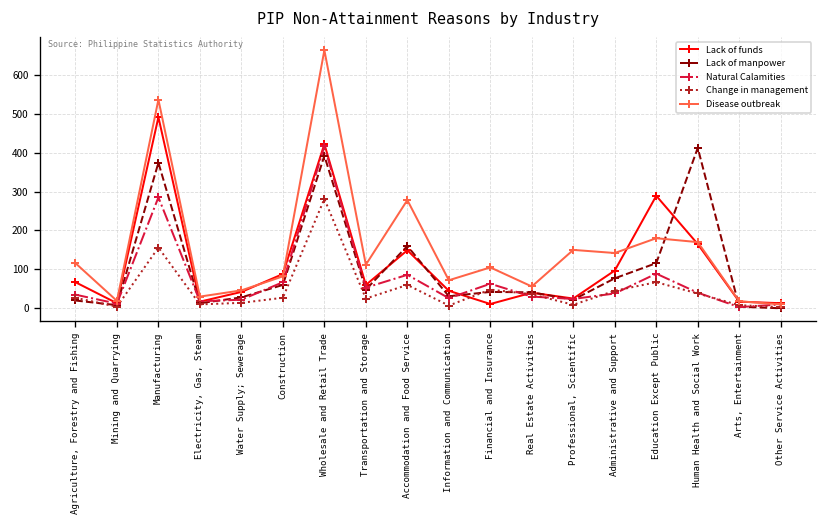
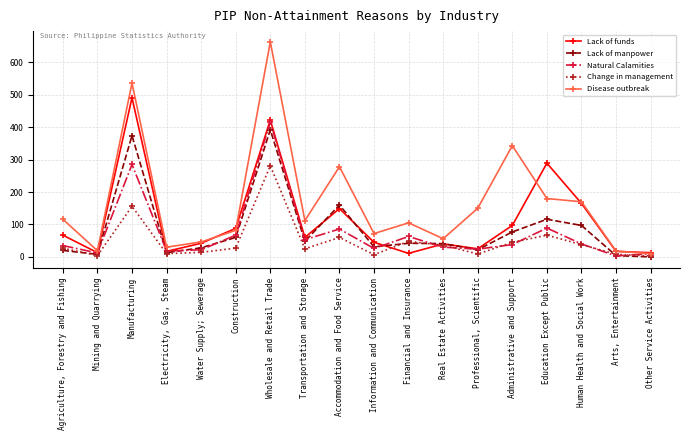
  {
    "Lack of funds": {
      "Agriculture, Forestry and Fishing": 70,
      "Manufacturing": 490,
      "Accommodation and Food Service": 150,
      "Information and Communication": 50,
      "Financial and Insurance": 10,
      "Administrative and Support": 100,
      "Education Except Public": 290
    },
    "Lack of manpower": {
      "Manufacturing": 370,
      "Wholesale and Retail Trade": 390,
      "Accommodation and Food Service": 160,
      "Administrative and Support": 80,
      "Education Except Public": 120,
-     "Human Health and Social Work": 410
+     "Human Health and Social Work": 100
    },
    "Disease outbreak": {
      "Agriculture, Forestry and Fishing": 120,
      "Manufacturing": 540,
      "Electricity, Gas, Steam": 30,
      "Wholesale and Retail Trade": 660,
      "Transportation and Storage": 110,
      "Accommodation and Food Service": 280,
      "Information and Communication": 70,
      "Financial and Insurance": 110,
      "Real Estate Activities": 60,
      "Professional, Scientific": 150,
-     "Administrative and Support": 140,
+     "Administrative and Support": 340,
      "Education Except Public": 180
    }
  }
